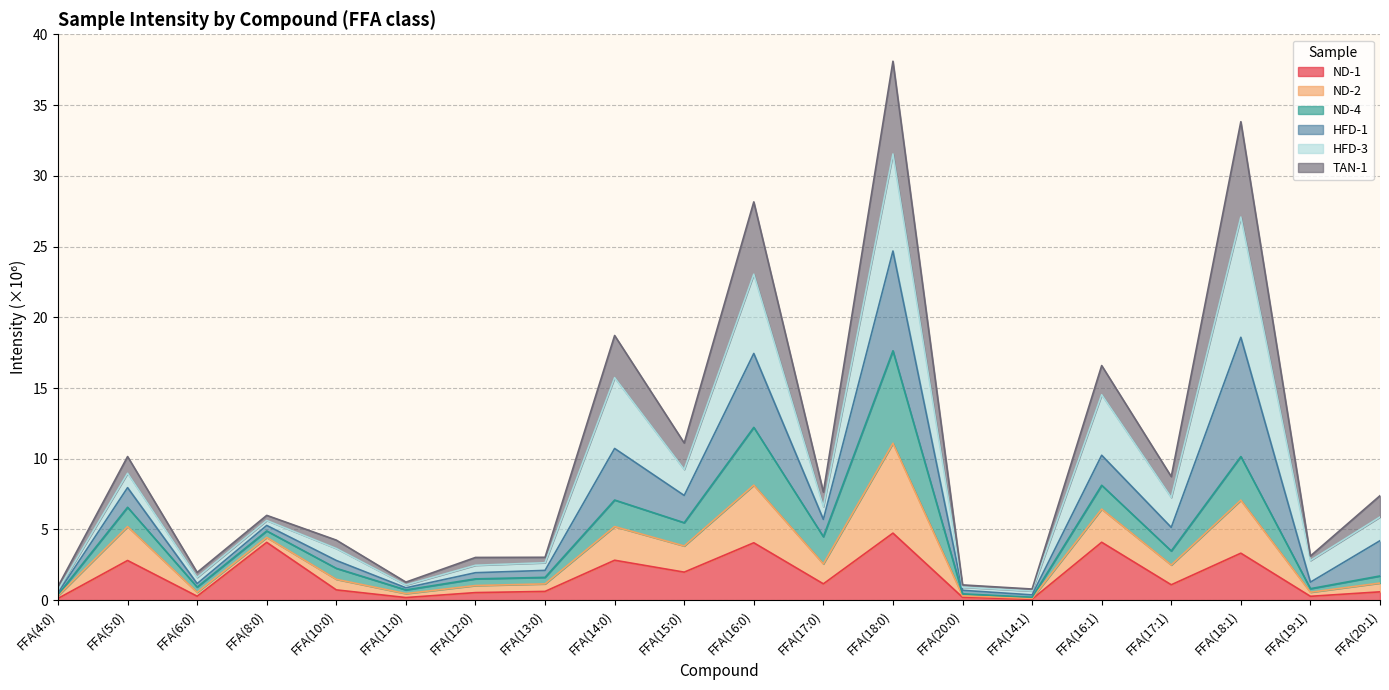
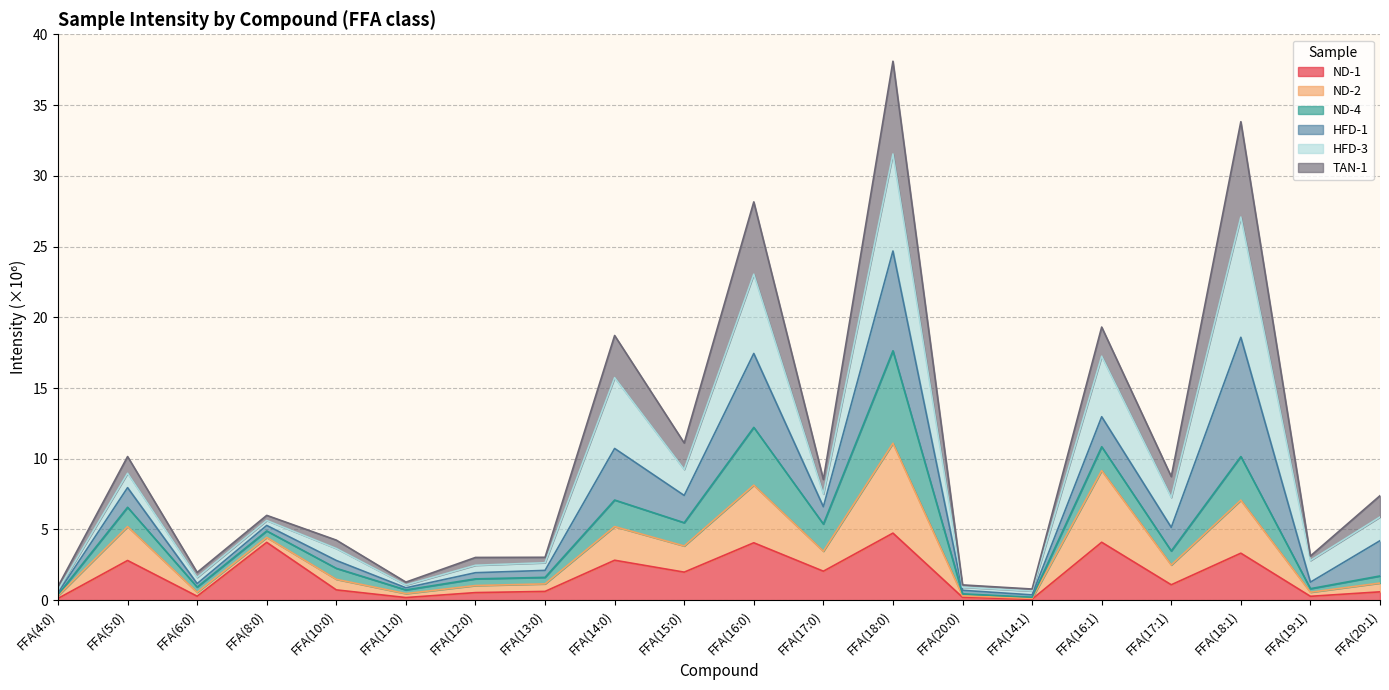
  {
    "ND-1": {
      "FFA(4:0)": 0.1,
      "FFA(5:0)": 2.8,
      "FFA(6:0)": 0.3,
      "FFA(8:0)": 4.1,
      "FFA(10:0)": 0.7,
      "FFA(11:0)": 0.2,
      "FFA(12:0)": 0.5,
      "FFA(13:0)": 0.6,
      "FFA(14:0)": 2.8,
      "FFA(15:0)": 2.0,
      "FFA(16:0)": 4.1,
-     "FFA(17:0)": 1.2,
+     "FFA(17:0)": 2.0,
      "FFA(18:0)": 4.7,
      "FFA(16:1)": 4.1,
      "FFA(17:1)": 1.1,
      "FFA(18:1)": 3.3,
      "FFA(19:1)": 0.3,
      "FFA(20:1)": 0.6
    },
    "ND-2": {
      "FFA(5:0)": 2.4,
      "FFA(6:0)": 0.3,
      "FFA(8:0)": 0.3,
      "FFA(10:0)": 0.7,
      "FFA(11:0)": 0.3,
      "FFA(12:0)": 0.5,
      "FFA(13:0)": 0.5,
      "FFA(14:0)": 2.4,
      "FFA(15:0)": 1.9,
      "FFA(16:0)": 4.1,
      "FFA(17:0)": 1.4,
      "FFA(18:0)": 6.4,
-     "FFA(16:1)": 2.3,
+     "FFA(16:1)": 5.1,
      "FFA(17:1)": 1.4,
      "FFA(18:1)": 3.7,
      "FFA(19:1)": 0.3,
      "FFA(20:1)": 0.6
    },
    "HFD-3": {
      "FFA(4:0)": 0.2,
      "FFA(5:0)": 1.0,
      "FFA(6:0)": 0.4,
      "FFA(8:0)": 0.4,
      "FFA(10:0)": 0.8,
      "FFA(11:0)": 0.2,
      "FFA(12:0)": 0.5,
      "FFA(13:0)": 0.5,
      "FFA(14:0)": 5.0,
      "FFA(15:0)": 1.8,
      "FFA(16:0)": 5.6,
      "FFA(17:0)": 0.9,
      "FFA(18:0)": 6.9,
      "FFA(16:1)": 4.3,
      "FFA(17:1)": 2.1,
      "FFA(18:1)": 8.5,
      "FFA(19:1)": 1.5,
      "FFA(20:1)": 1.7
    }
  }
